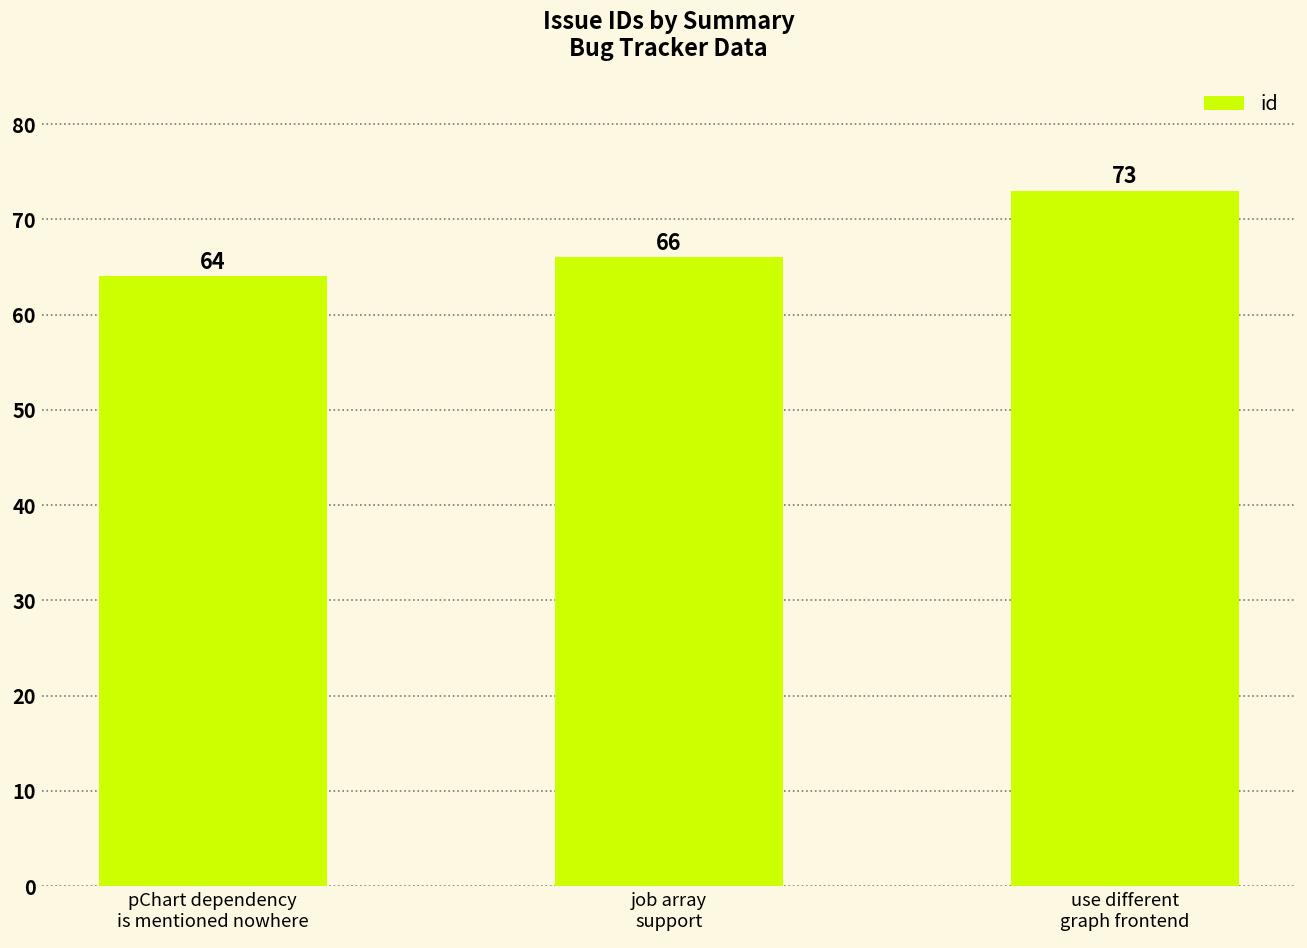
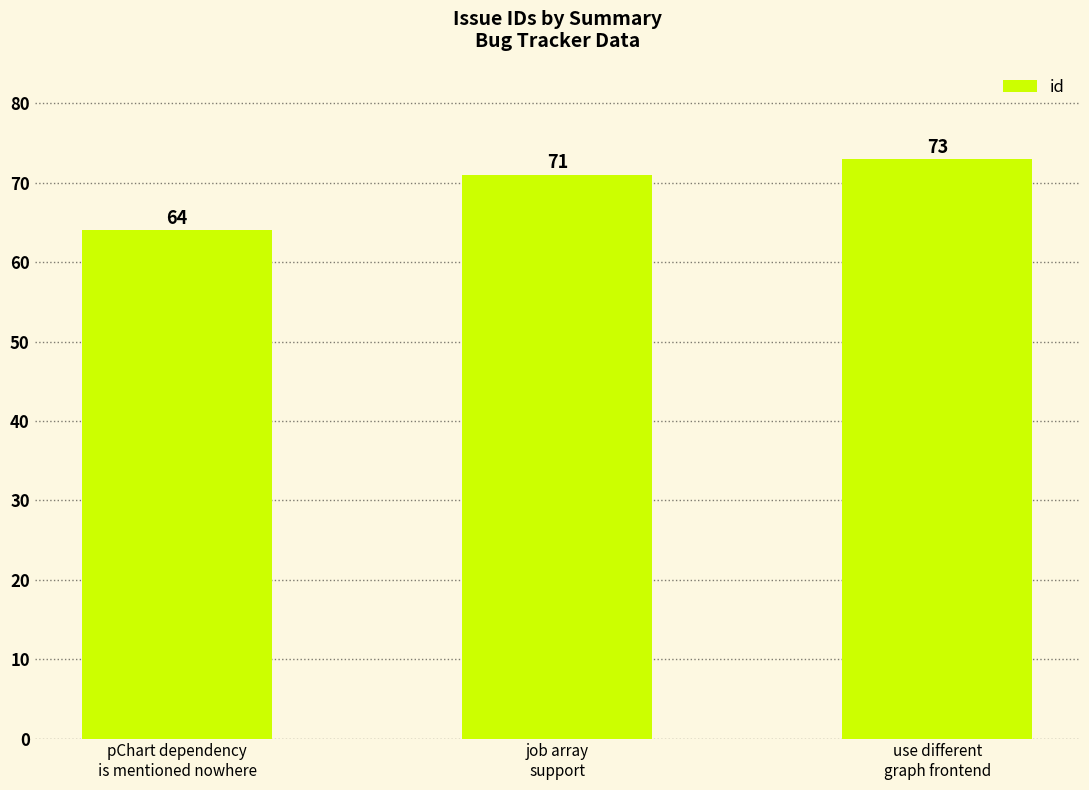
  {
    "pChart dependency is mentioned nowhere": 64,
-   "job array support": 66,
+   "job array support": 71,
    "use different graph frontend": 73
  }
